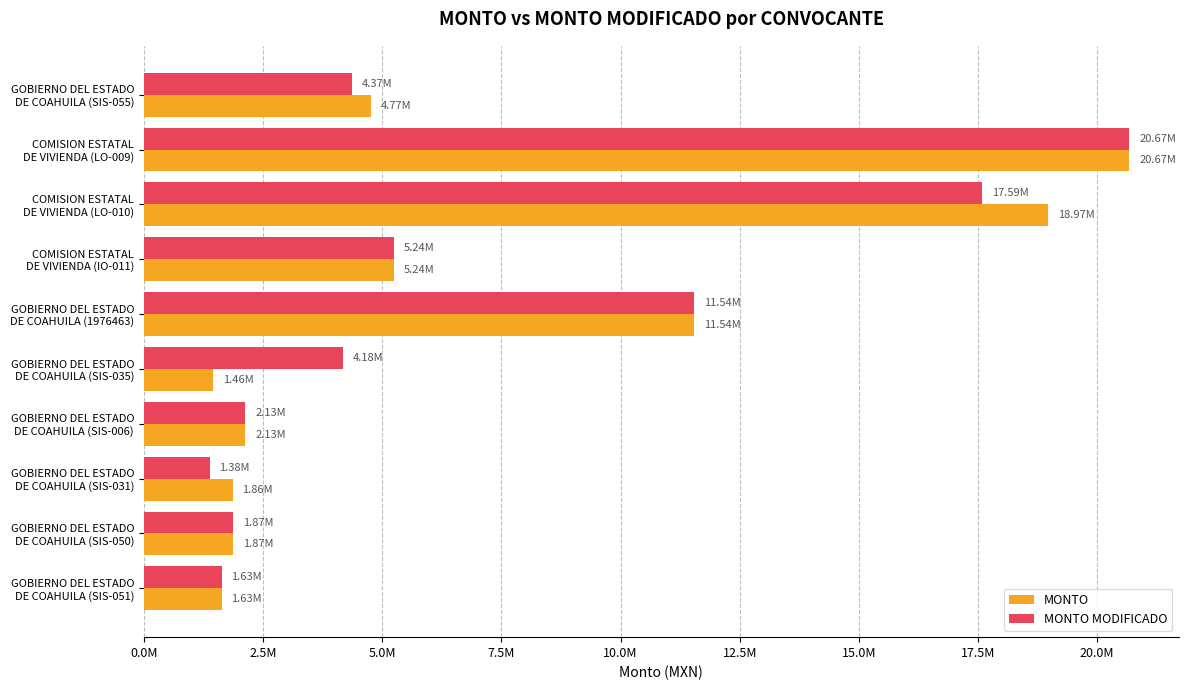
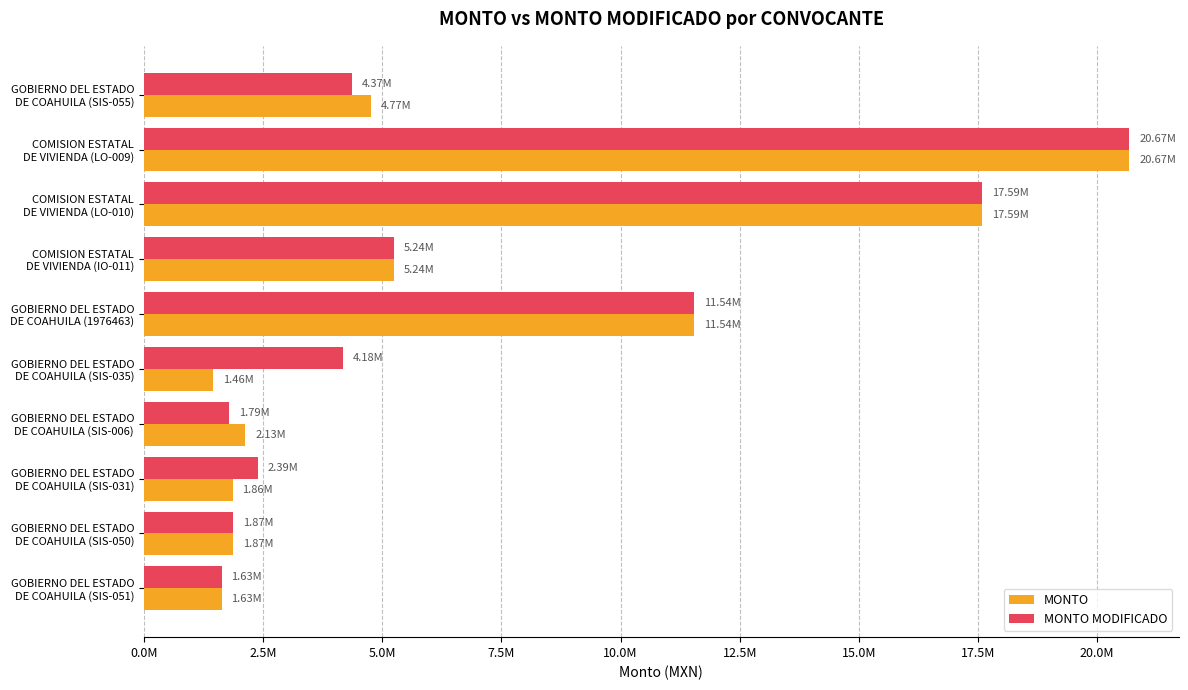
  {
    "MONTO": {
      "GOBIERNO DEL ESTADO DE COAHUILA (SIS-055)": "4.77M",
      "COMISION ESTATAL DE VIVIENDA (LO-009)": "20.67M",
-     "COMISION ESTATAL DE VIVIENDA (LO-010)": "18.97M",
+     "COMISION ESTATAL DE VIVIENDA (LO-010)": "17.59M",
      "COMISION ESTATAL DE VIVIENDA (IO-011)": "5.24M",
      "GOBIERNO DEL ESTADO DE COAHUILA (1976463)": "11.54M",
      "GOBIERNO DEL ESTADO DE COAHUILA (SIS-035)": "1.46M",
      "GOBIERNO DEL ESTADO DE COAHUILA (SIS-006)": "2.13M",
      "GOBIERNO DEL ESTADO DE COAHUILA (SIS-031)": "1.86M",
      "GOBIERNO DEL ESTADO DE COAHUILA (SIS-050)": "1.87M",
      "GOBIERNO DEL ESTADO DE COAHUILA (SIS-051)": "1.63M"
    },
    "MONTO MODIFICADO": {
      "GOBIERNO DEL ESTADO DE COAHUILA (SIS-055)": "4.37M",
      "COMISION ESTATAL DE VIVIENDA (LO-009)": "20.67M",
      "COMISION ESTATAL DE VIVIENDA (LO-010)": "17.59M",
      "COMISION ESTATAL DE VIVIENDA (IO-011)": "5.24M",
      "GOBIERNO DEL ESTADO DE COAHUILA (1976463)": "11.54M",
      "GOBIERNO DEL ESTADO DE COAHUILA (SIS-035)": "4.18M",
-     "GOBIERNO DEL ESTADO DE COAHUILA (SIS-006)": "2.13M",
-     "GOBIERNO DEL ESTADO DE COAHUILA (SIS-031)": "1.38M",
+     "GOBIERNO DEL ESTADO DE COAHUILA (SIS-006)": "1.79M",
+     "GOBIERNO DEL ESTADO DE COAHUILA (SIS-031)": "2.39M",
      "GOBIERNO DEL ESTADO DE COAHUILA (SIS-050)": "1.87M",
      "GOBIERNO DEL ESTADO DE COAHUILA (SIS-051)": "1.63M"
    }
  }
